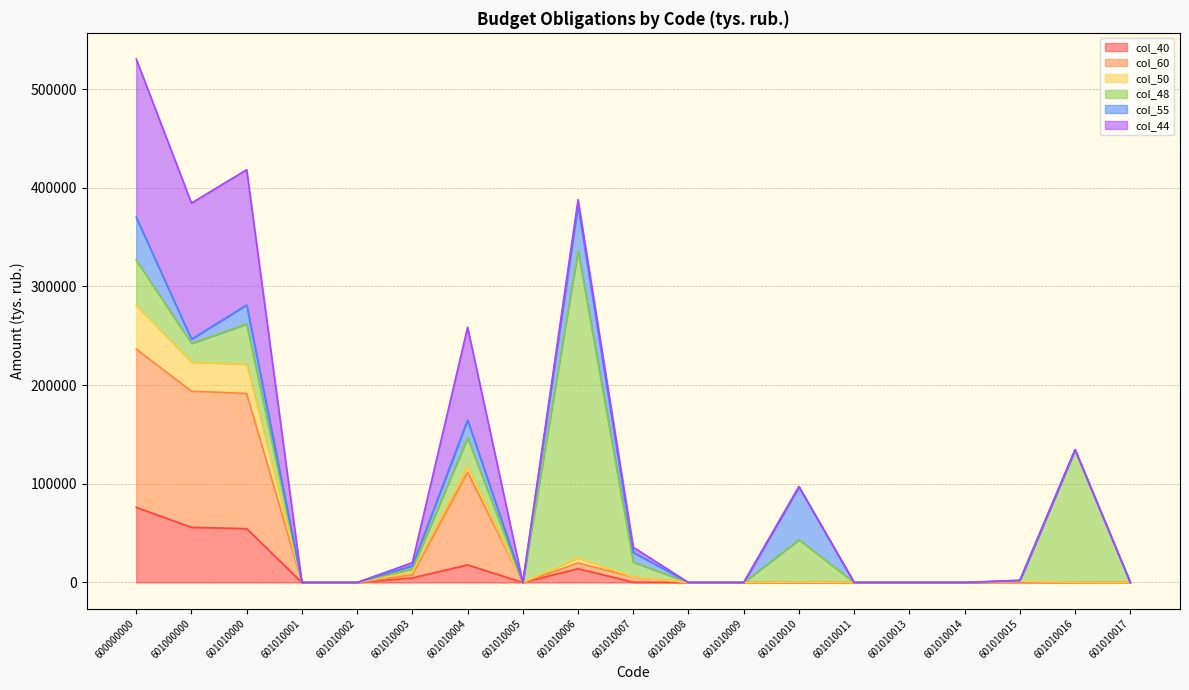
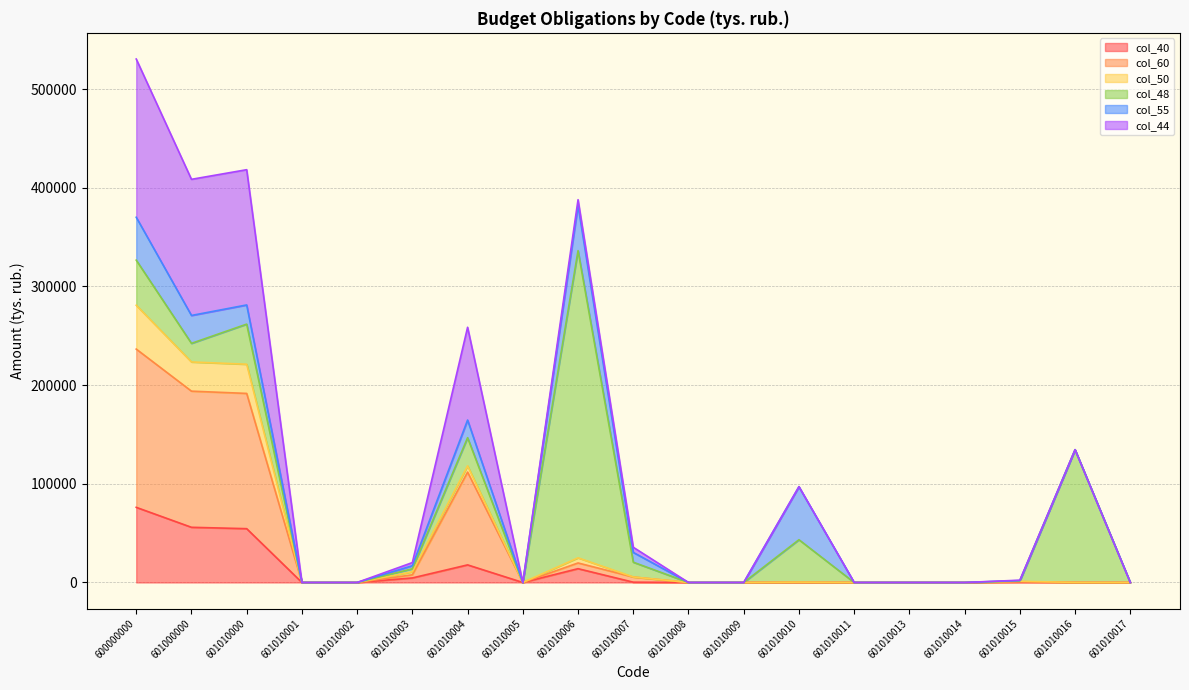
  {
    "col_48": {
      "600000000": 50000,
      "601000000": 20000,
      "601010000": 40000,
      "601010003": 0,
      "601010004": 30000,
      "601010006": 310000,
      "601010007": 10000,
      "601010010": 40000
    },
    "col_55": {
      "600000000": 40000,
-     "601000000": 0,
+     "601000000": 30000,
      "601010000": 20000,
      "601010003": 0,
      "601010004": 20000,
      "601010006": 50000,
      "601010007": 10000
    },
    "col_44": {
      "600000000": 160000,
      "601000000": 140000,
      "601010000": 140000,
      "601010003": 0,
      "601010004": 90000,
      "601010006": 10000,
      "601010007": 10000
    }
  }
